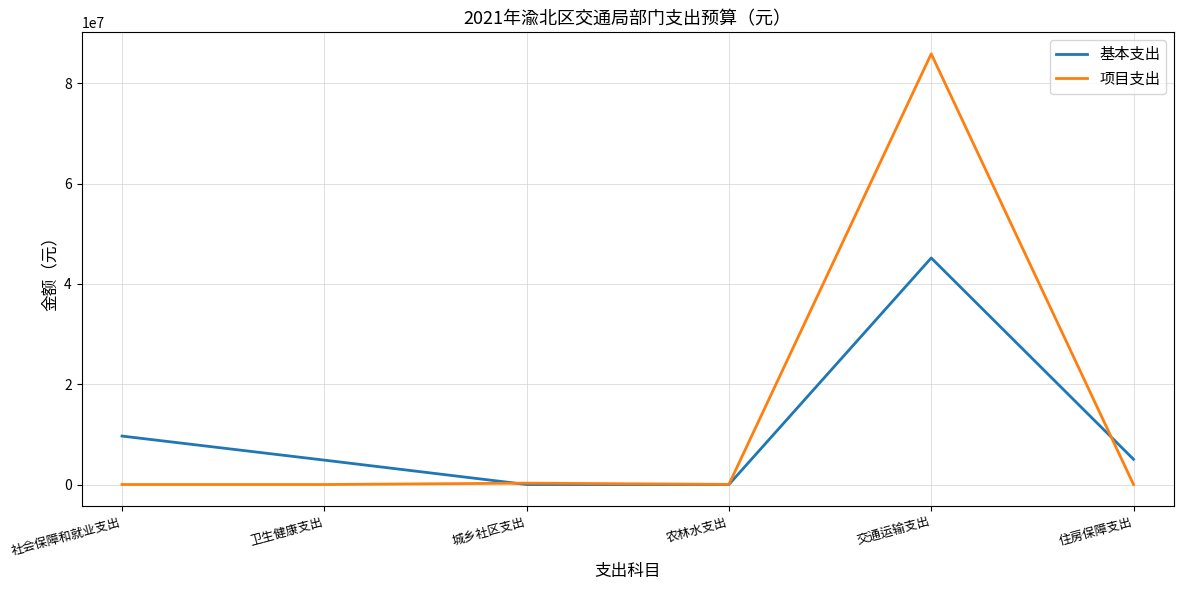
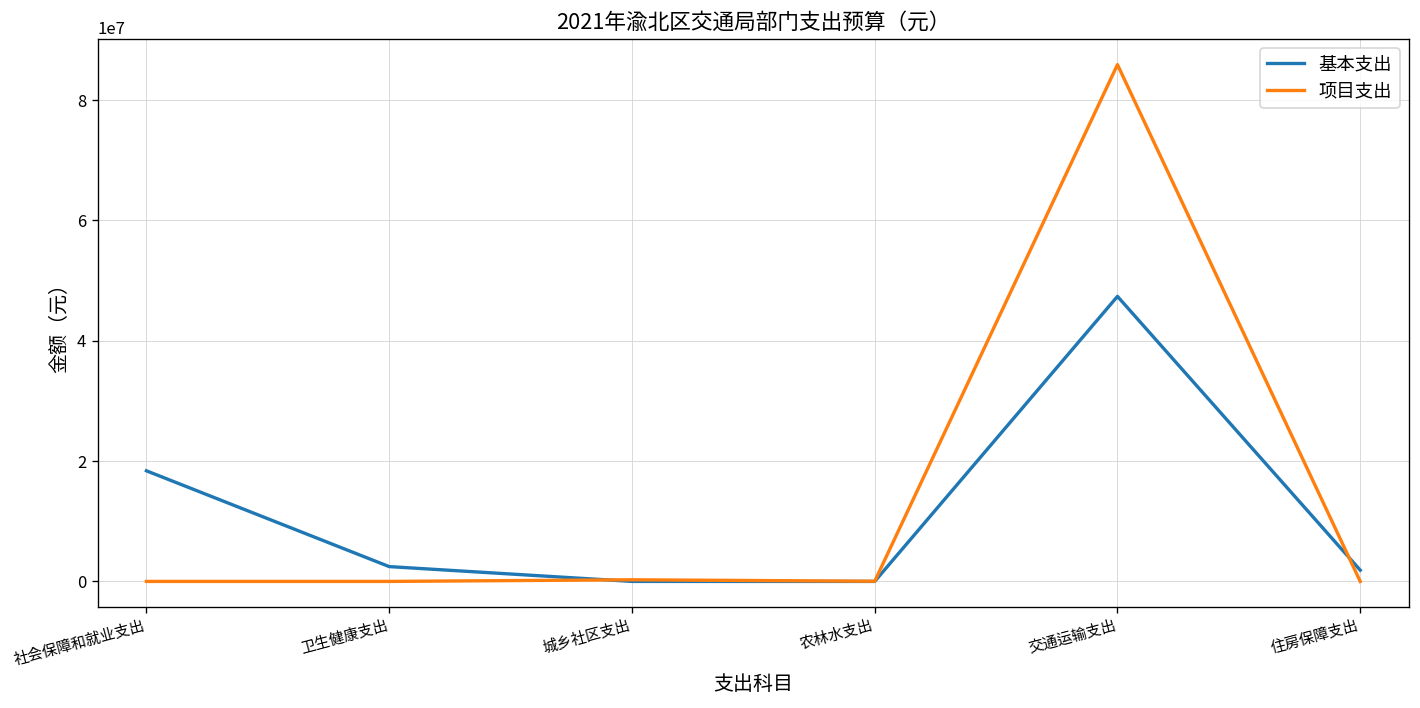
  {
    "基本支出": {
-     "社会保障和就业支出": 10000000,
-     "卫生健康支出": 5000000,
-     "交通运输支出": 45000000,
-     "住房保障支出": 5000000
+     "社会保障和就业支出": 18000000,
+     "卫生健康支出": 2000000,
+     "交通运输支出": 47000000,
+     "住房保障支出": 2000000
    },
    "项目支出": {
      "社会保障和就业支出": 0,
      "卫生健康支出": 0,
      "交通运输支出": 86000000,
      "住房保障支出": 0
    }
  }
